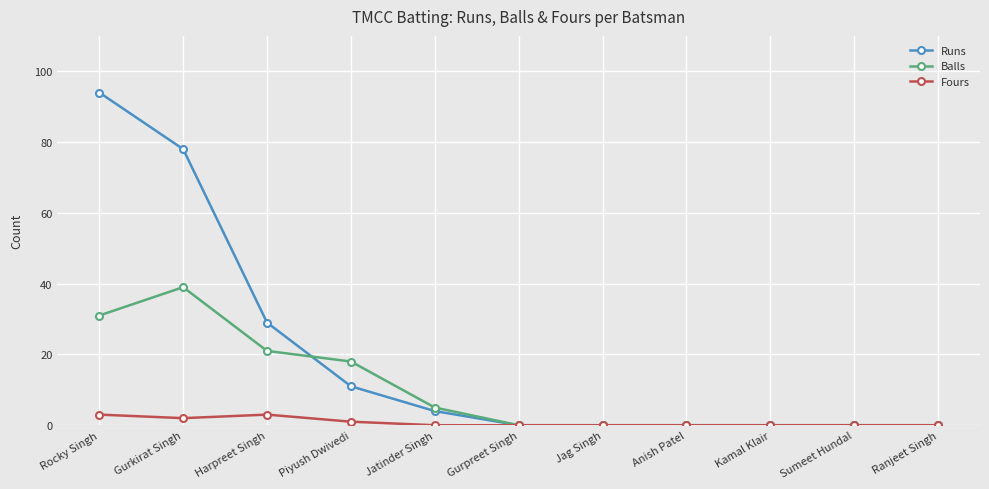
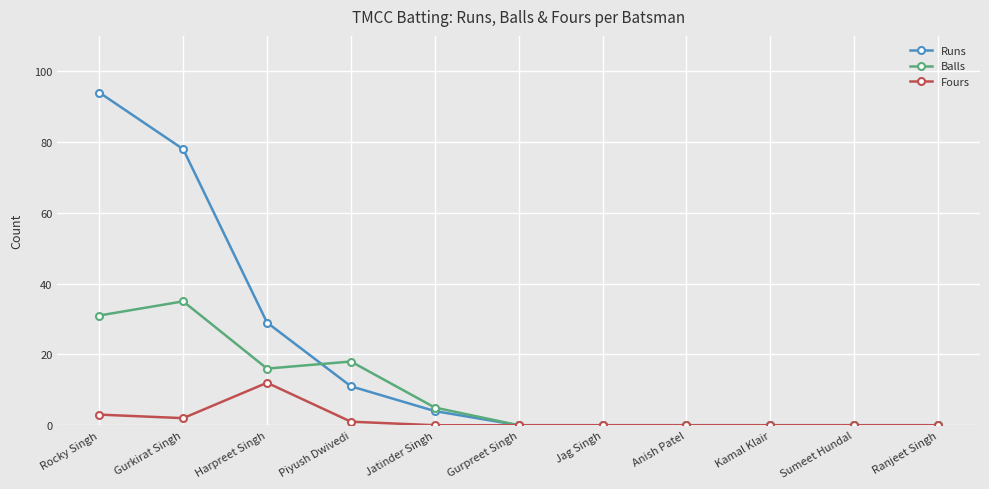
  {
    "Runs": {
      "Rocky Singh": 94,
      "Gurkirat Singh": 78,
      "Harpreet Singh": 29,
      "Piyush Dwivedi": 11,
      "Jatinder Singh": 4
    },
    "Balls": {
      "Rocky Singh": 31,
-     "Gurkirat Singh": 39,
-     "Harpreet Singh": 21,
+     "Gurkirat Singh": 35,
+     "Harpreet Singh": 16,
      "Piyush Dwivedi": 18,
      "Jatinder Singh": 5
    },
    "Fours": {
      "Rocky Singh": 3,
      "Gurkirat Singh": 2,
-     "Harpreet Singh": 3,
+     "Harpreet Singh": 12,
      "Piyush Dwivedi": 1,
      "Jatinder Singh": 0
    }
  }
